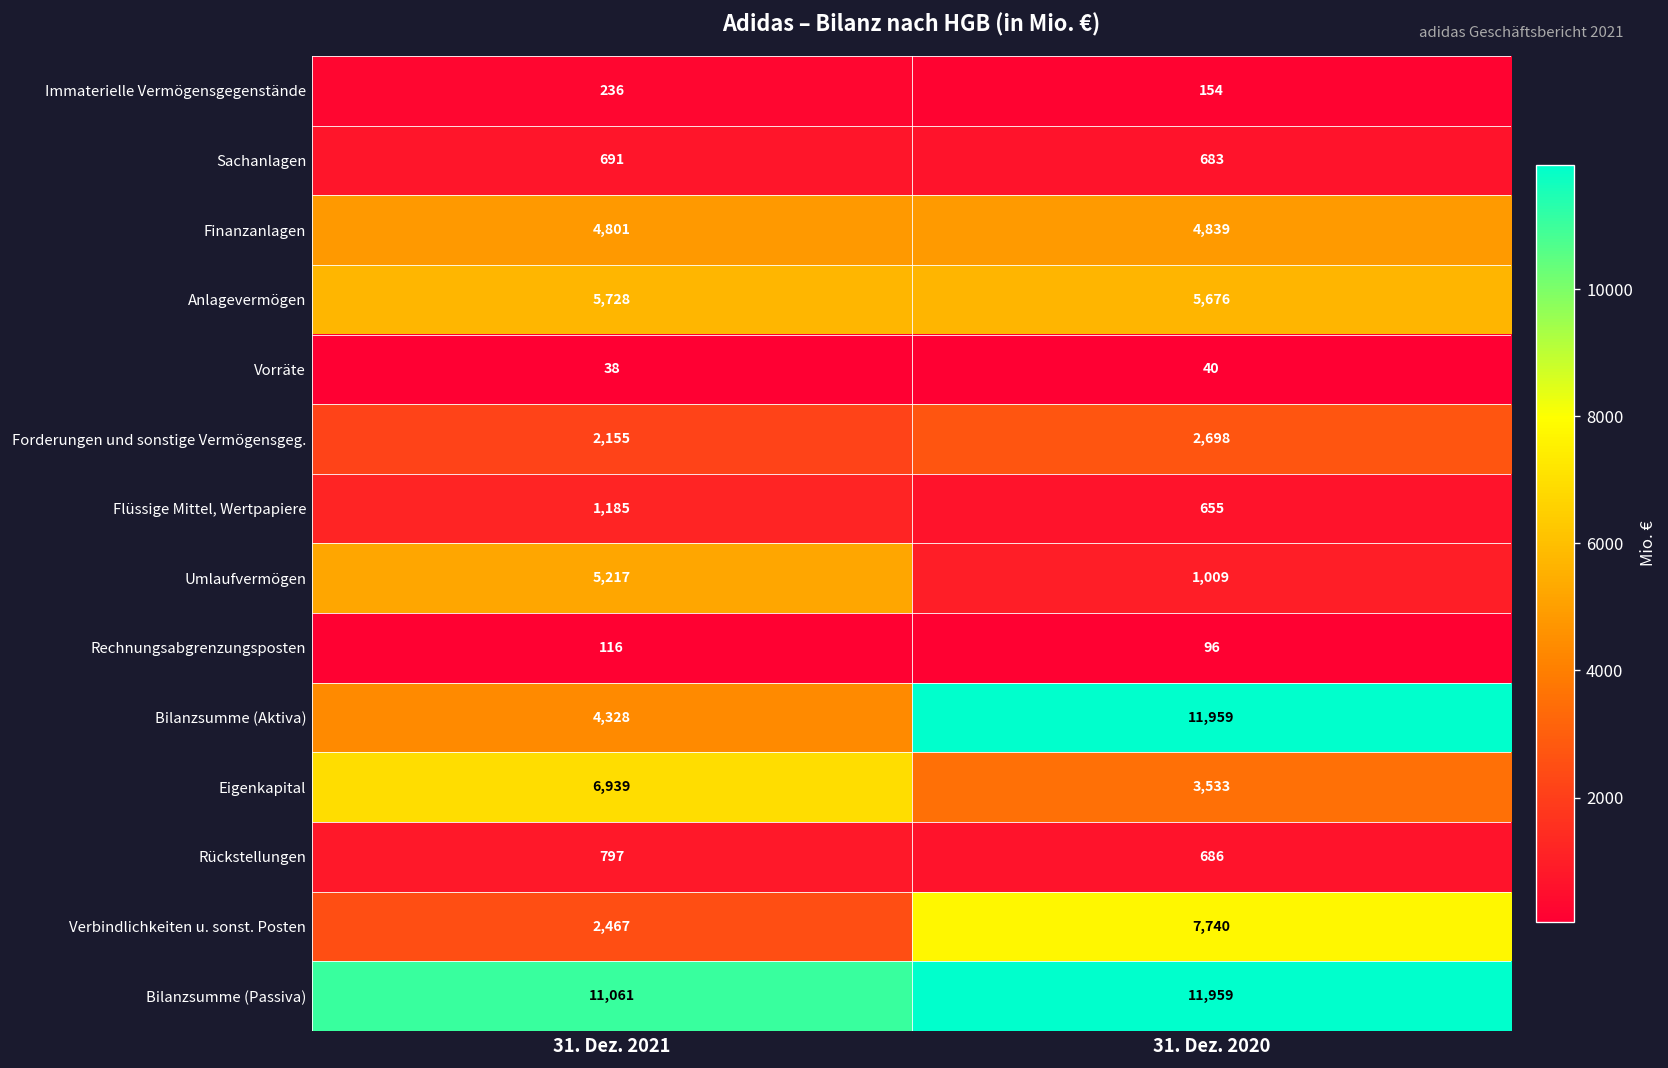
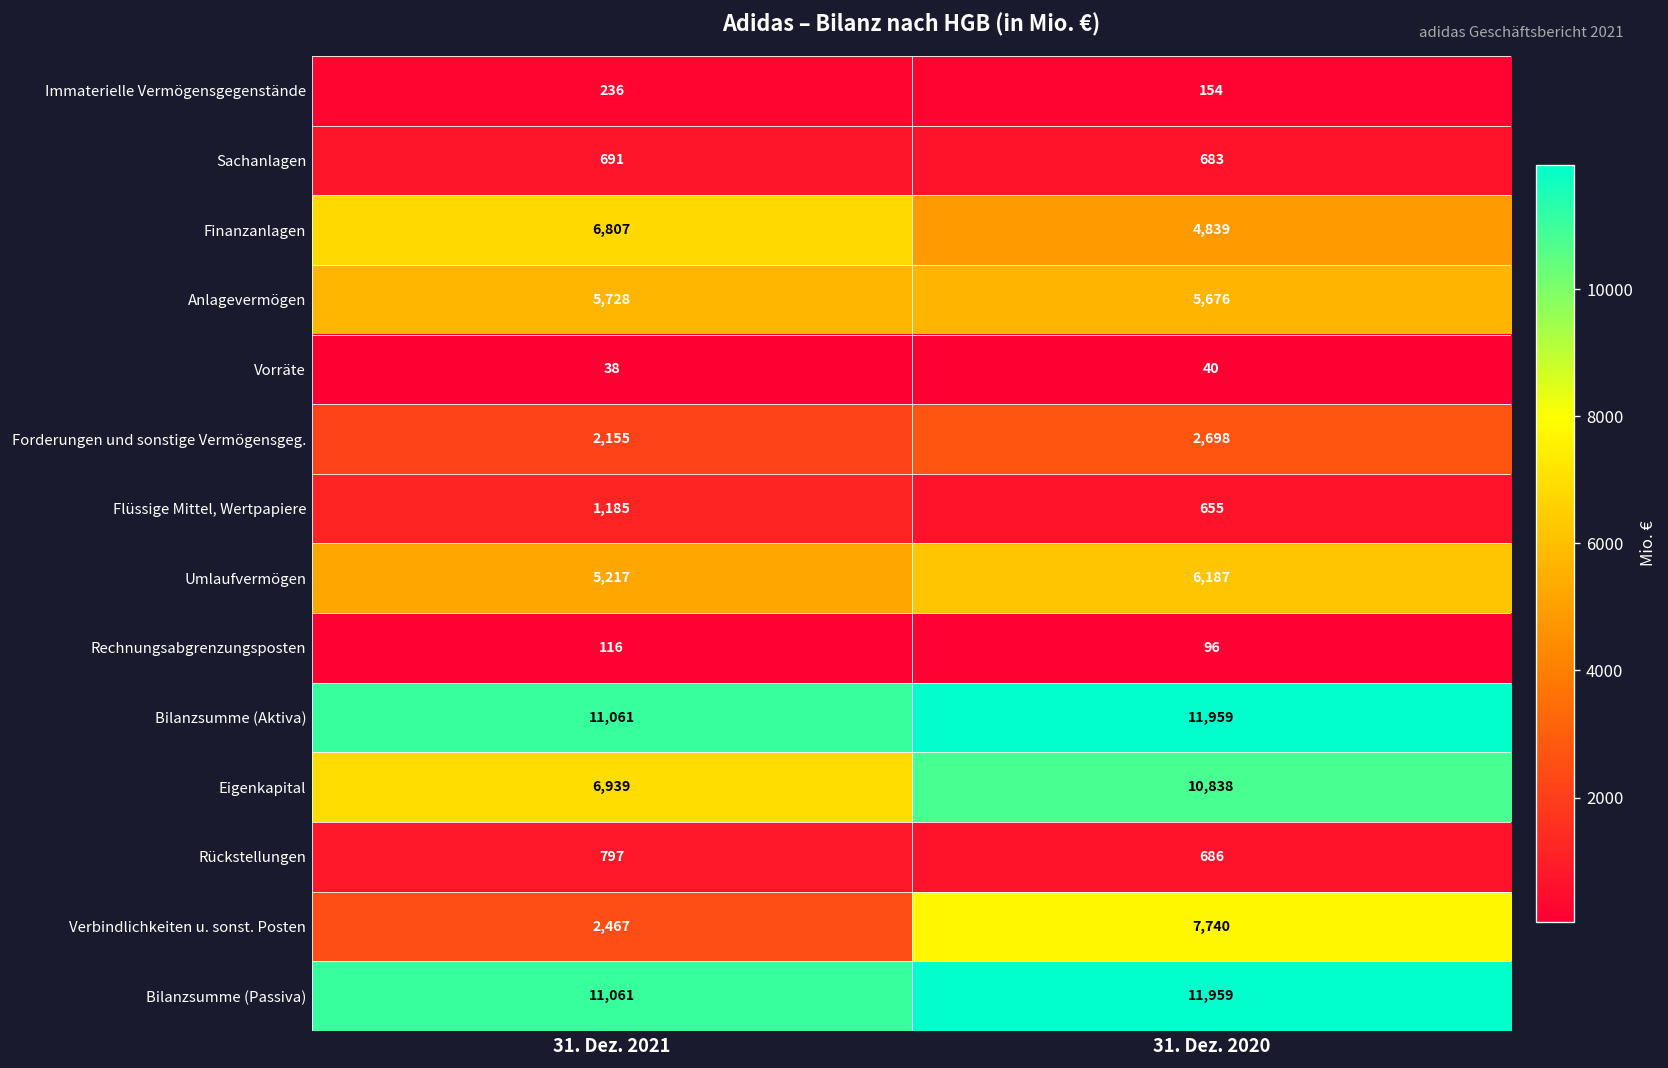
  {
    "Immaterielle Vermögensgegenstände": {
      "31. Dez. 2021": "236",
      "31. Dez. 2020": "154"
    },
    "Sachanlagen": {
      "31. Dez. 2021": "691",
      "31. Dez. 2020": "683"
    },
    "Finanzanlagen": {
-     "31. Dez. 2021": "4,801",
+     "31. Dez. 2021": "6,807",
      "31. Dez. 2020": "4,839"
    },
    "Anlagevermögen": {
      "31. Dez. 2021": "5,728",
      "31. Dez. 2020": "5,676"
    },
    "Vorräte": {
      "31. Dez. 2021": "38",
      "31. Dez. 2020": "40"
    },
    "Forderungen und sonstige Vermögensgeg.": {
      "31. Dez. 2021": "2,155",
      "31. Dez. 2020": "2,698"
    },
    "Flüssige Mittel, Wertpapiere": {
      "31. Dez. 2021": "1,185",
      "31. Dez. 2020": "655"
    },
    "Umlaufvermögen": {
      "31. Dez. 2021": "5,217",
-     "31. Dez. 2020": "1,009"
+     "31. Dez. 2020": "6,187"
    },
    "Rechnungsabgrenzungsposten": {
      "31. Dez. 2021": "116",
      "31. Dez. 2020": "96"
    },
    "Bilanzsumme (Aktiva)": {
-     "31. Dez. 2021": "4,328",
+     "31. Dez. 2021": "11,061",
      "31. Dez. 2020": "11,959"
    },
    "Eigenkapital": {
      "31. Dez. 2021": "6,939",
-     "31. Dez. 2020": "3,533"
+     "31. Dez. 2020": "10,838"
    },
    "Rückstellungen": {
      "31. Dez. 2021": "797",
      "31. Dez. 2020": "686"
    },
    "Verbindlichkeiten u. sonst. Posten": {
      "31. Dez. 2021": "2,467",
      "31. Dez. 2020": "7,740"
    },
    "Bilanzsumme (Passiva)": {
      "31. Dez. 2021": "11,061",
      "31. Dez. 2020": "11,959"
    }
  }
